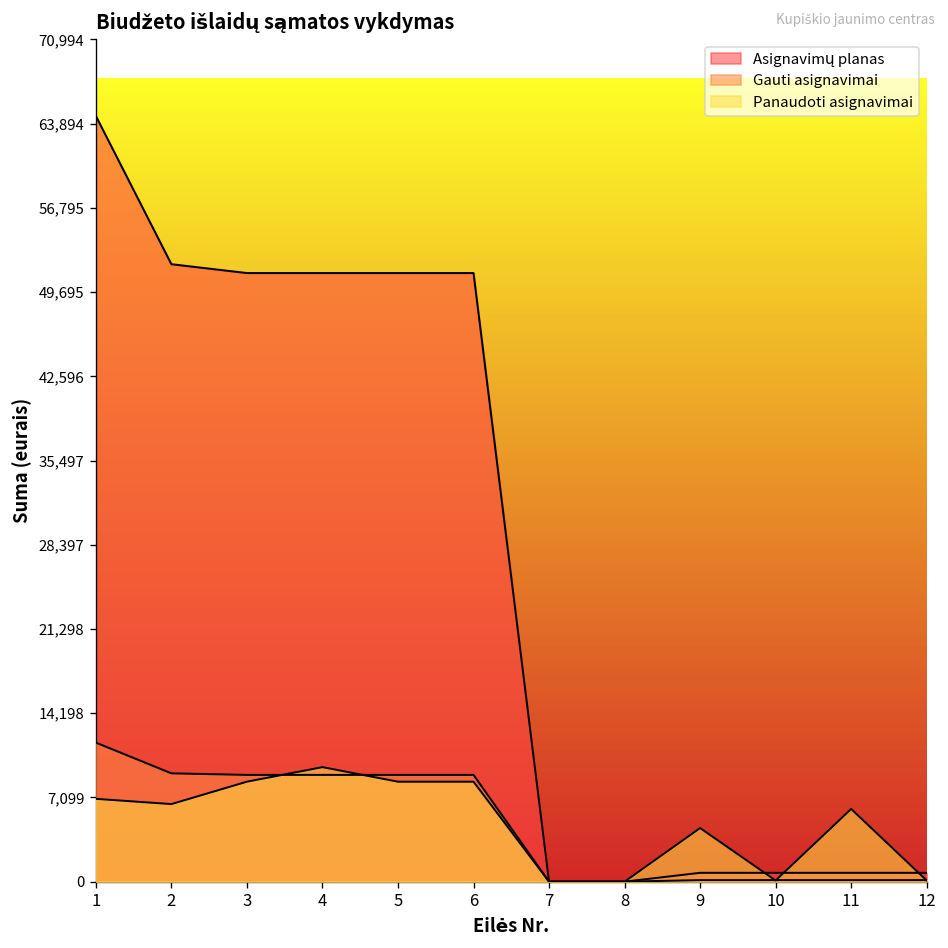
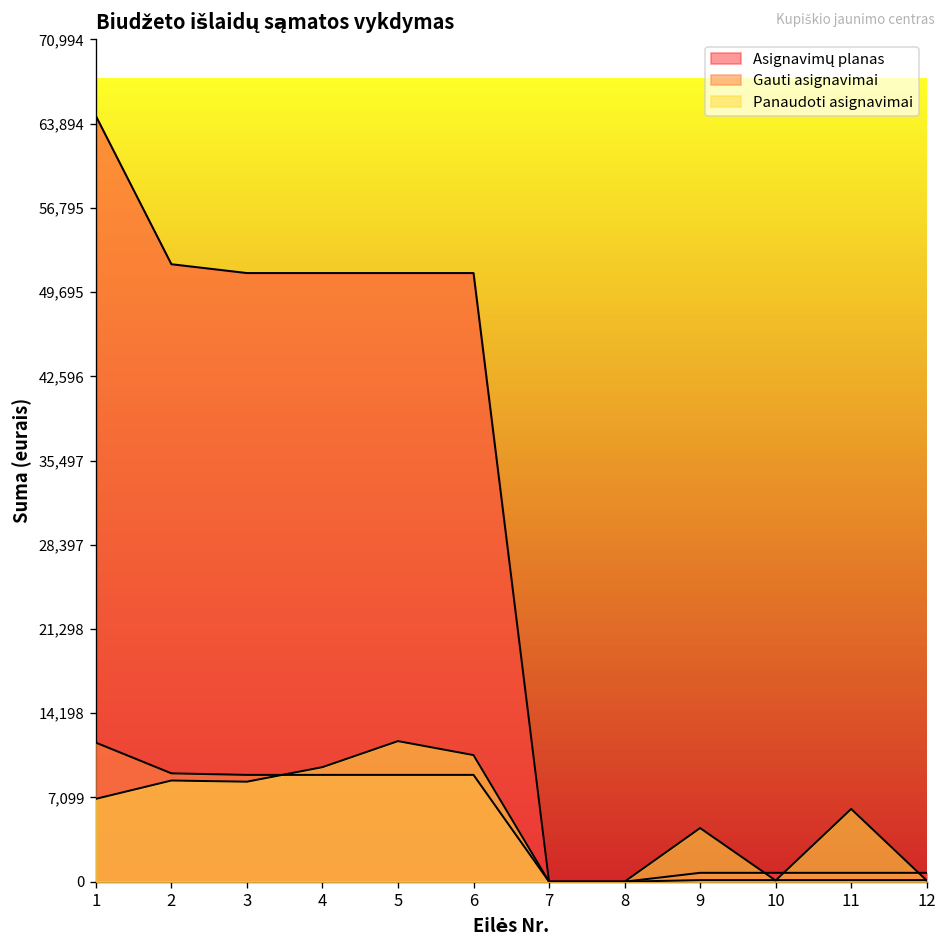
  {
    "Panaudoti asignavimai": {
      "1": "7,000",
-     "2": "7,000",
+     "2": "9,000",
      "3": "8,000",
      "4": "10,000",
-     "5": "8,000",
-     "6": "8,000",
+     "5": "12,000",
+     "6": "11,000",
      "9": "5,000",
      "11": "6,000"
    }
  }
